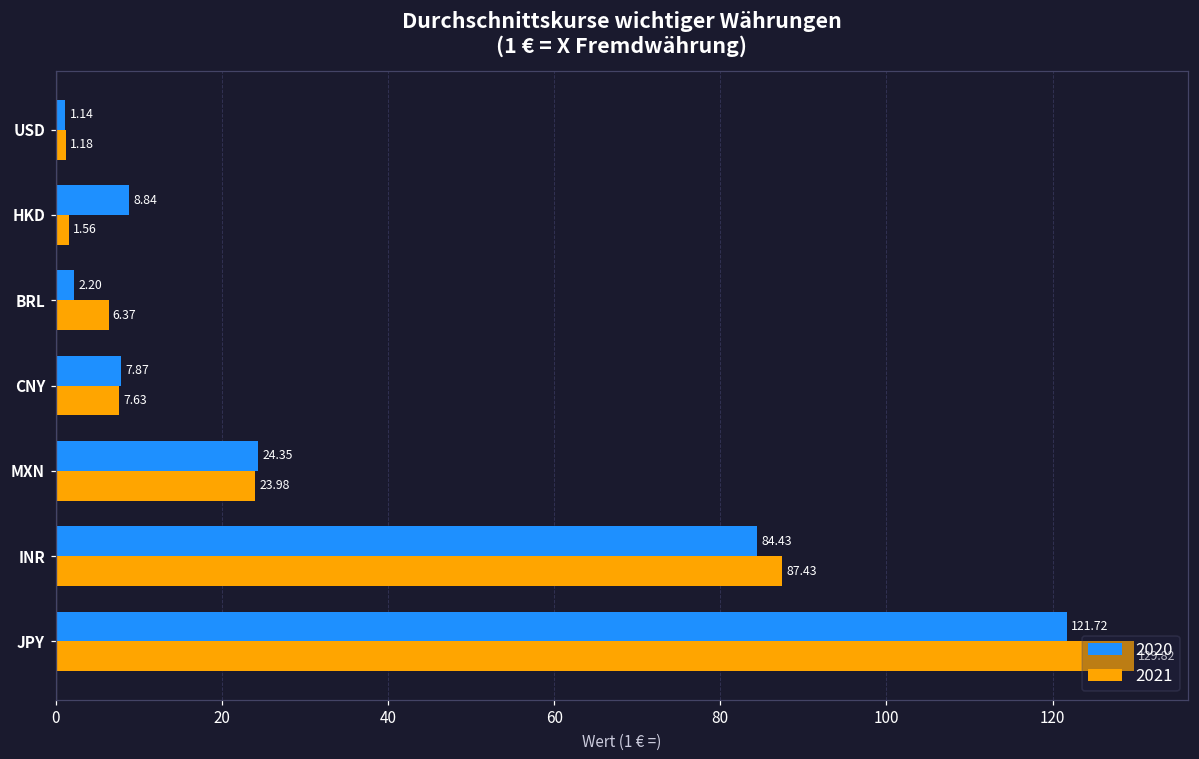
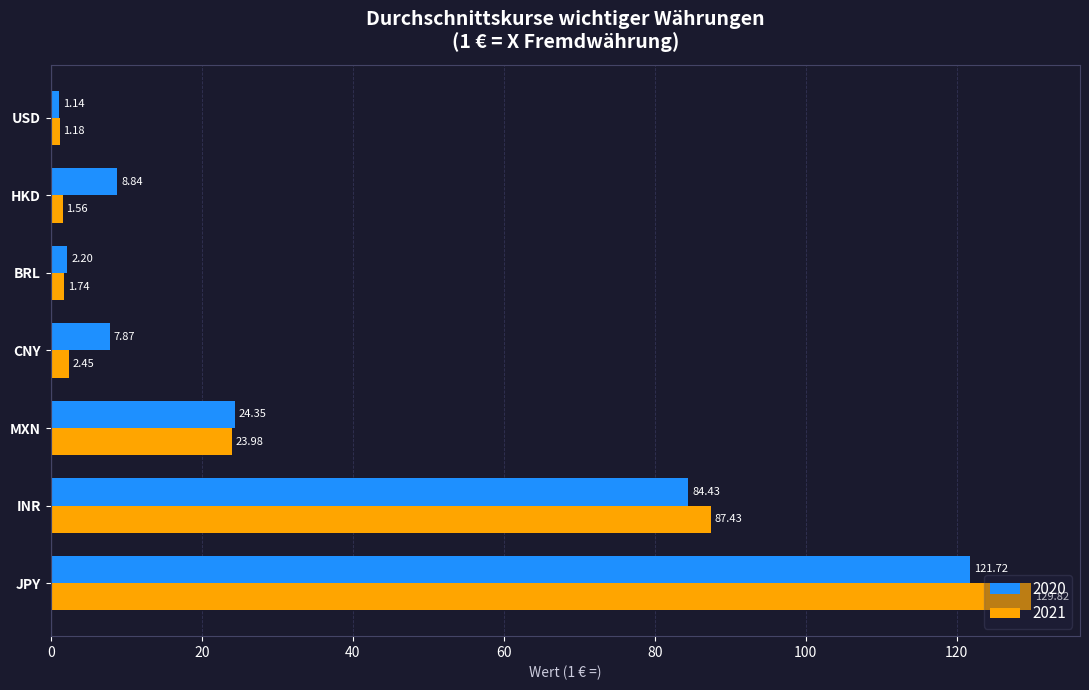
  {
    "2020": {
      "USD": 1.14,
      "HKD": 8.84,
      "BRL": 2.20,
      "CNY": 7.87,
      "MXN": 24.35,
      "INR": 84.43,
      "JPY": 121.72
    },
    "2021": {
      "USD": 1.18,
      "HKD": 1.56,
-     "BRL": 6.37,
-     "CNY": 7.63,
+     "BRL": 1.74,
+     "CNY": 2.45,
      "MXN": 23.98,
      "INR": 87.43
    }
  }
